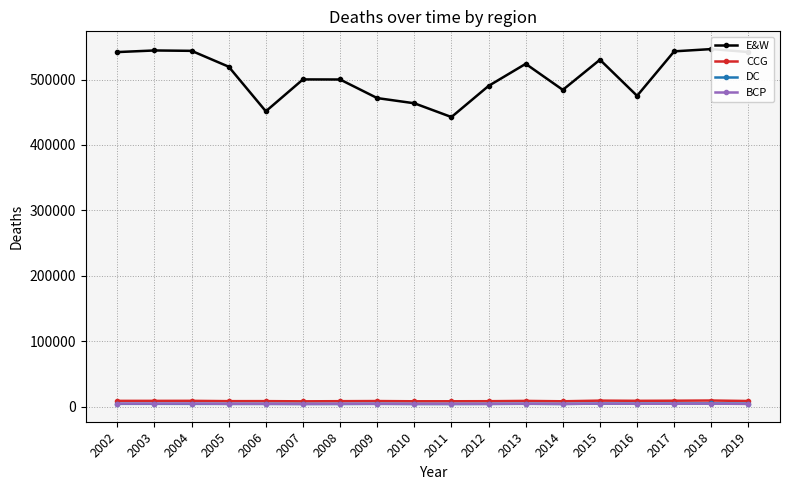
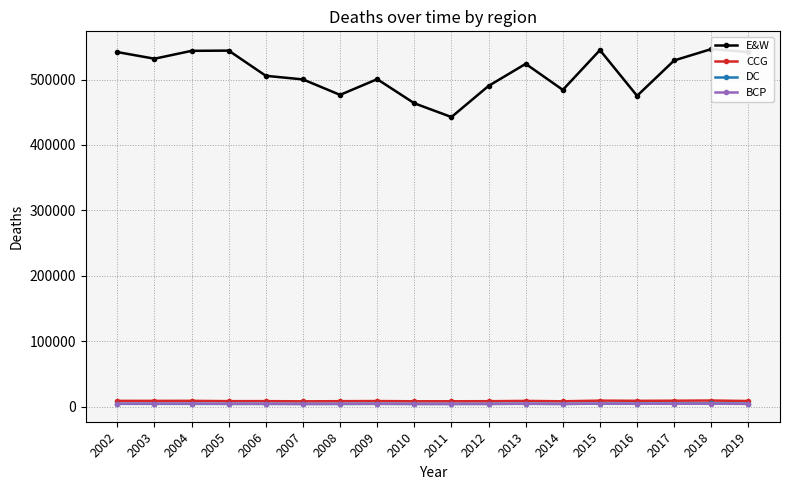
  {
    "E&W": {
      "2002": 540000,
-     "2003": 540000,
+     "2003": 530000,
      "2004": 540000,
-     "2005": 520000,
-     "2006": 450000,
+     "2005": 540000,
+     "2006": 510000,
      "2007": 500000,
-     "2008": 500000,
-     "2009": 470000,
+     "2008": 480000,
+     "2009": 500000,
      "2010": 460000,
      "2011": 440000,
      "2012": 490000,
      "2013": 520000,
      "2014": 480000,
-     "2015": 530000,
+     "2015": 550000,
      "2016": 480000,
-     "2017": 540000
+     "2017": 530000
    },
    "CCG": {
      "2002": 10000,
      "2003": 10000,
      "2004": 10000,
      "2005": 10000,
      "2006": 10000,
      "2007": 10000,
      "2008": 10000,
      "2009": 10000,
      "2010": 10000,
      "2011": 10000,
      "2012": 10000,
      "2013": 10000,
      "2014": 10000,
      "2015": 10000,
      "2016": 10000,
      "2017": 10000,
      "2018": 10000,
      "2019": 10000
    },
    "BCP": {
      "2002": 0,
      "2003": 0,
      "2004": 0,
      "2005": 0,
      "2006": 0,
      "2007": 0,
      "2008": 0,
      "2009": 0,
      "2010": 0,
      "2011": 0,
      "2012": 0,
      "2013": 0,
      "2014": 0,
      "2015": 0,
      "2016": 0,
      "2017": 0,
      "2018": 0,
      "2019": 0
    }
  }
